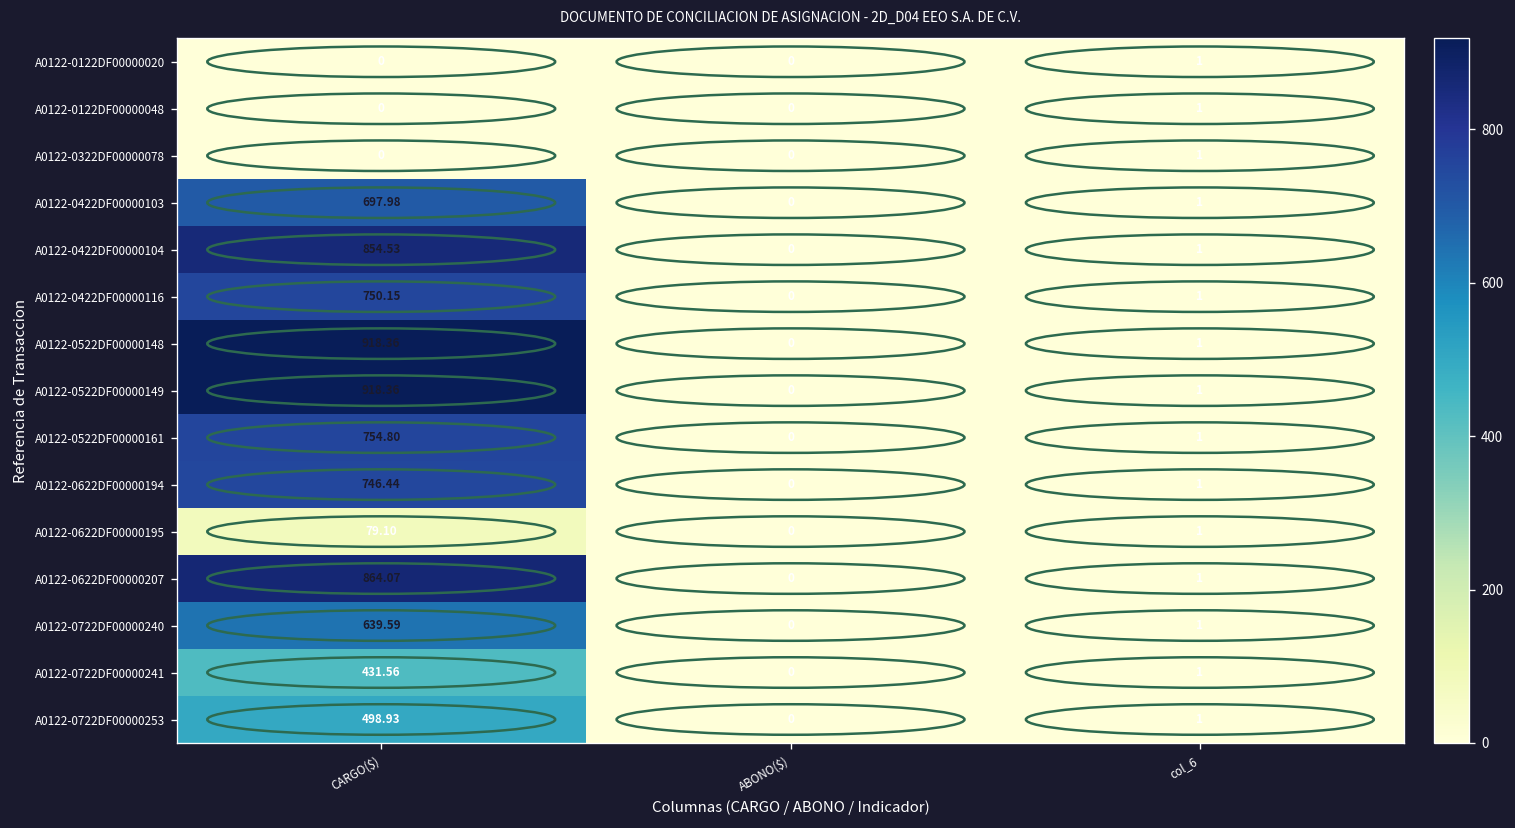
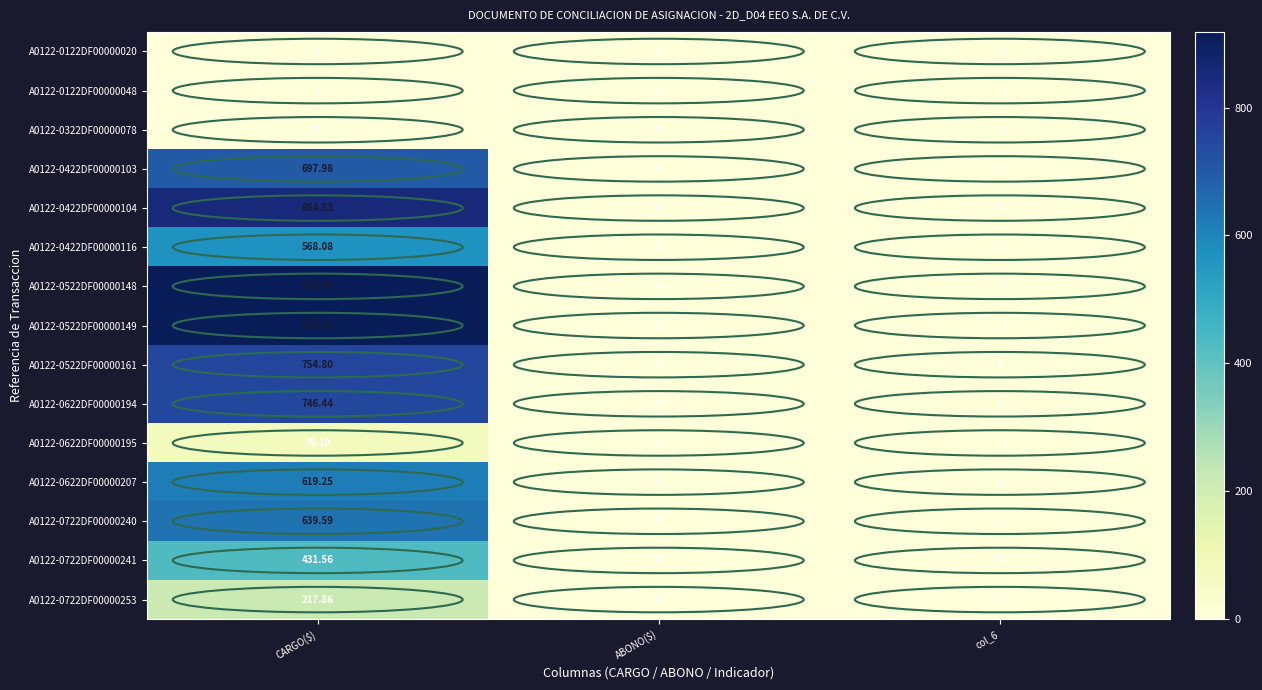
  {
    "A0122-0422DF00000103": {
      "CARGO($)": 697.98
    },
    "A0122-0422DF00000104": {
      "CARGO($)": 854.53
    },
    "A0122-0422DF00000116": {
-     "CARGO($)": 750.15
+     "CARGO($)": 568.08
    },
    "A0122-0522DF00000161": {
      "CARGO($)": 754.80
    },
    "A0122-0622DF00000194": {
      "CARGO($)": 746.44
    },
    "A0122-0622DF00000195": {
      "CARGO($)": 79.10
    },
    "A0122-0622DF00000207": {
-     "CARGO($)": 864.07
+     "CARGO($)": 619.25
    },
    "A0122-0722DF00000240": {
      "CARGO($)": 639.59
    },
    "A0122-0722DF00000241": {
      "CARGO($)": 431.56
    },
    "A0122-0722DF00000253": {
-     "CARGO($)": 498.93
+     "CARGO($)": 217.86
    }
  }
